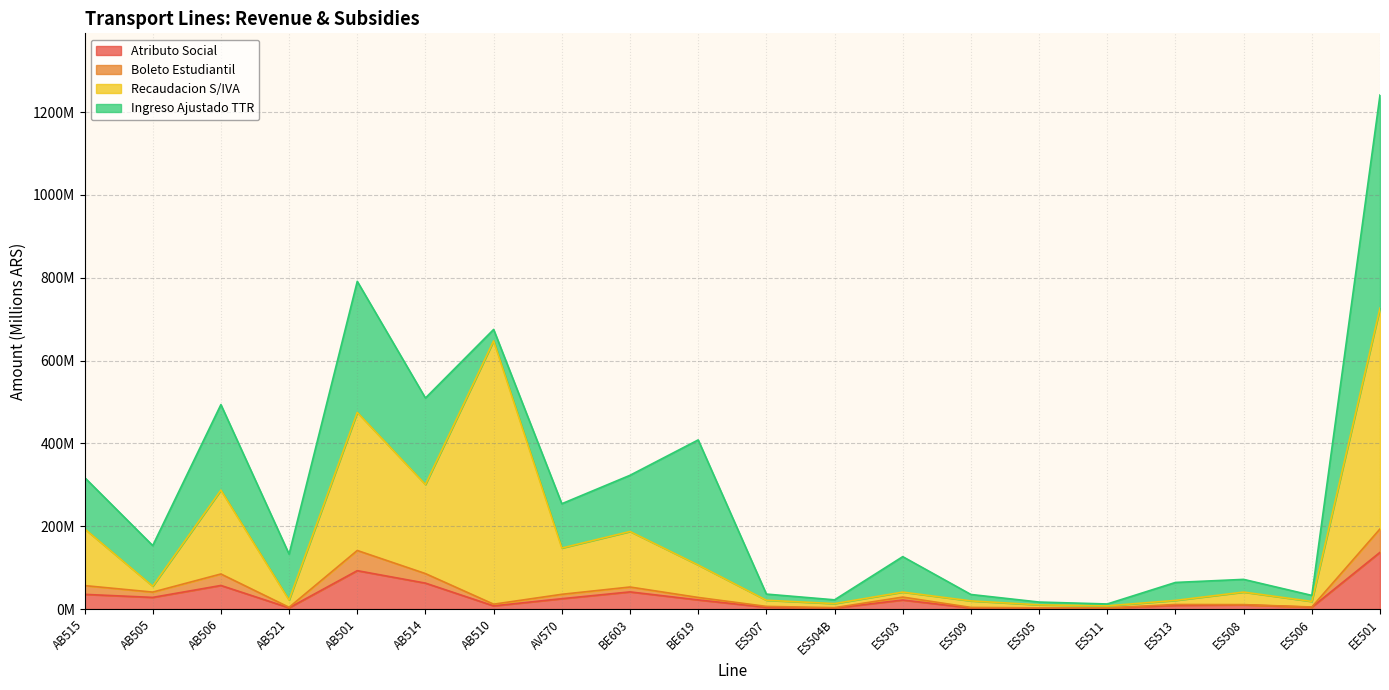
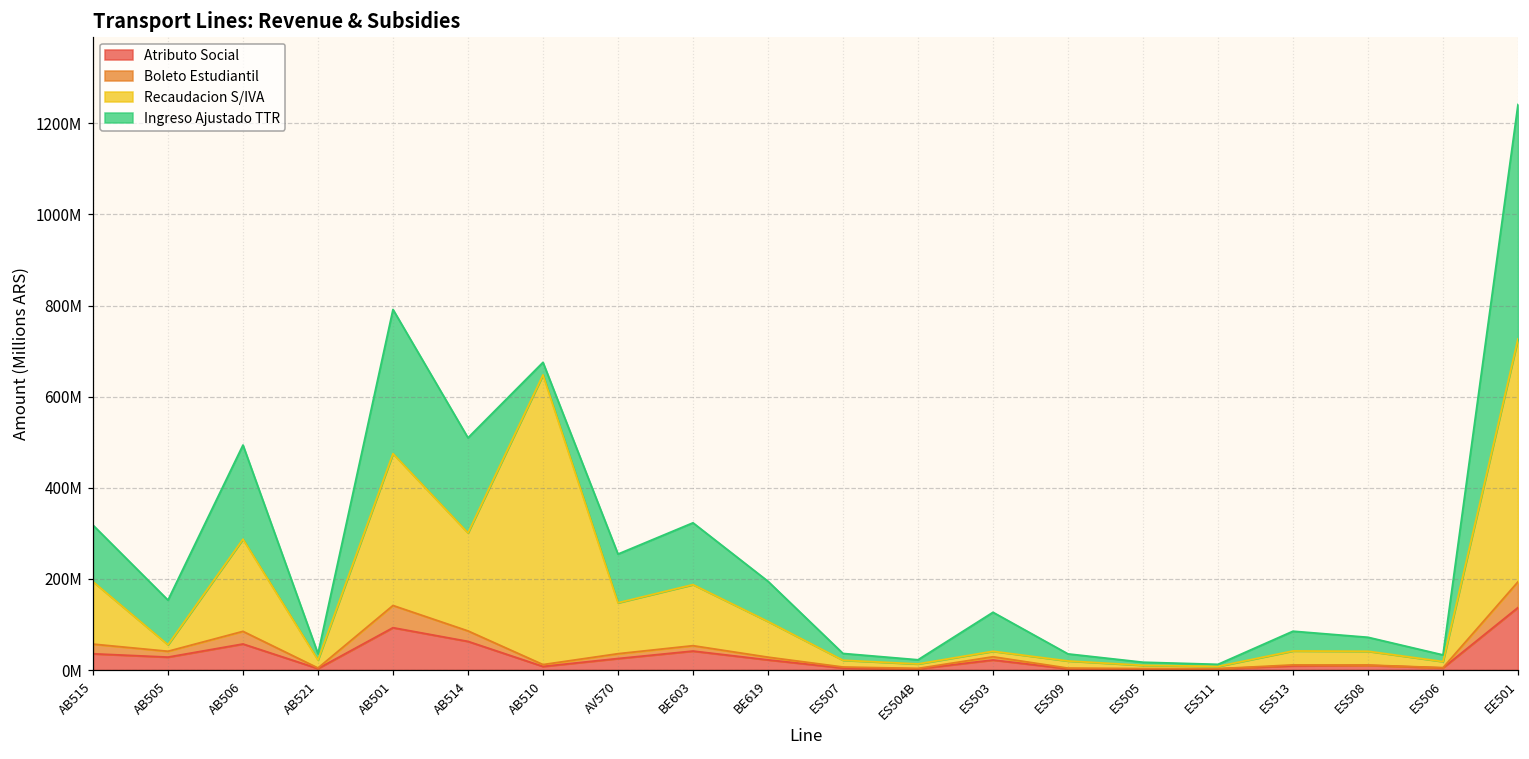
  {
    "Recaudacion S/IVA": {
      "AB515": 140000000,
      "AB505": 10000000,
      "AB506": 200000000,
      "AB521": 20000000,
      "AB501": 330000000,
      "AB514": 220000000,
      "AB510": 640000000,
      "AV570": 110000000,
      "BE603": 130000000,
      "BE619": 80000000,
      "ES507": 10000000,
      "ES504B": 10000000,
      "ES503": 10000000,
      "ES509": 20000000,
      "ES505": 10000000,
-     "ES513": 10000000,
+     "ES513": 30000000,
      "ES508": 30000000,
      "ES506": 10000000,
      "EE501": 530000000
    },
    "Ingreso Ajustado TTR": {
      "AB515": 120000000,
      "AB505": 100000000,
      "AB506": 210000000,
-     "AB521": 110000000,
+     "AB521": 10000000,
      "AB501": 320000000,
      "AB514": 210000000,
      "AB510": 30000000,
      "AV570": 110000000,
      "BE603": 140000000,
-     "BE619": 300000000,
+     "BE619": 90000000,
      "ES507": 10000000,
      "ES504B": 10000000,
      "ES503": 90000000,
      "ES509": 20000000,
      "ES505": 10000000,
      "ES513": 40000000,
      "ES508": 30000000,
      "ES506": 10000000,
      "EE501": 510000000
    }
  }
